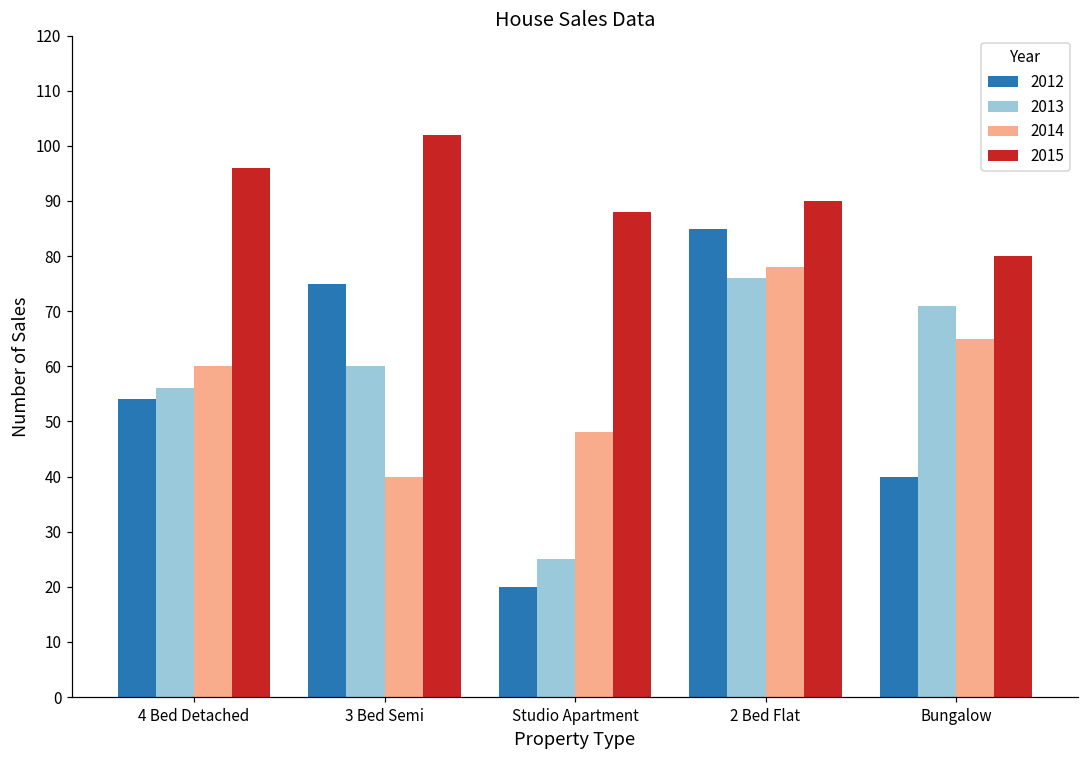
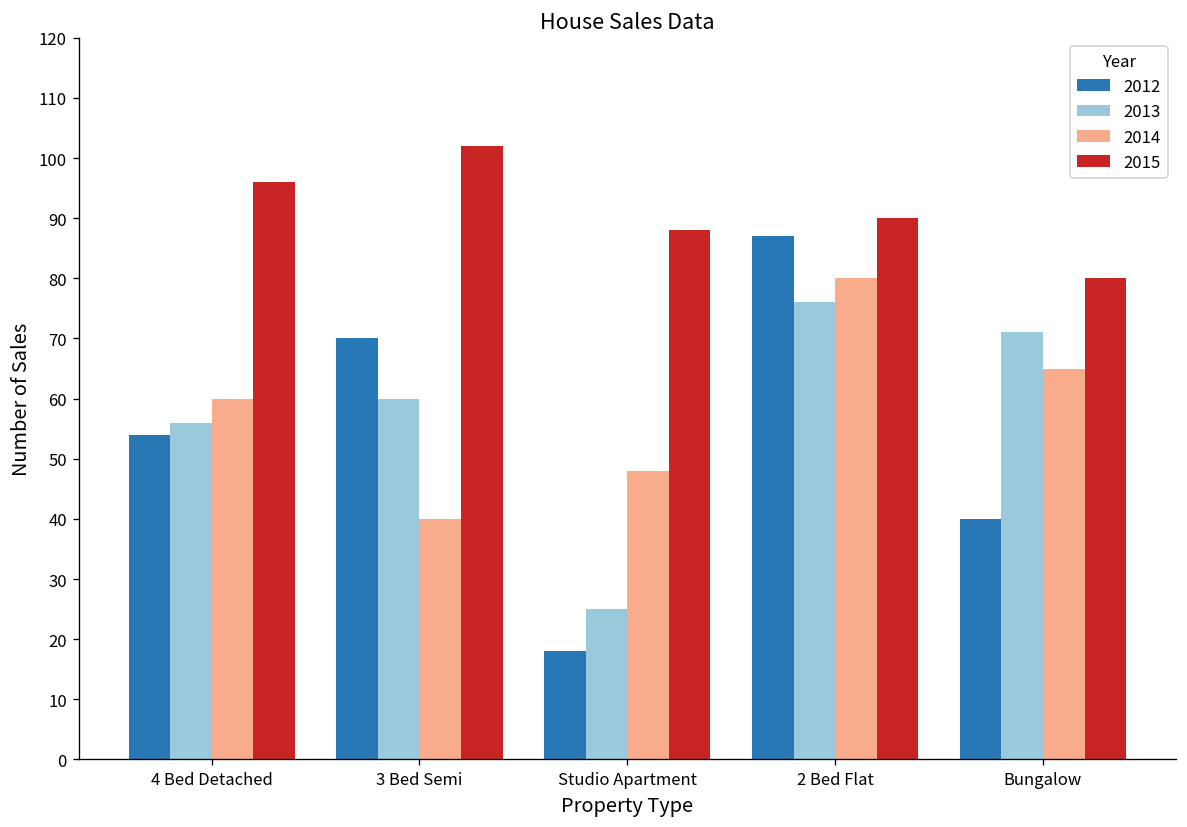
  {
    "2012": {
      "4 Bed Detached": 54,
-     "3 Bed Semi": 75,
-     "Studio Apartment": 20,
-     "2 Bed Flat": 85,
+     "3 Bed Semi": 70,
+     "Studio Apartment": 18,
+     "2 Bed Flat": 87,
      "Bungalow": 40
    },
    "2013": {
      "4 Bed Detached": 56,
      "3 Bed Semi": 60,
      "Studio Apartment": 25,
      "2 Bed Flat": 76,
      "Bungalow": 71
    },
    "2014": {
      "4 Bed Detached": 60,
      "3 Bed Semi": 40,
      "Studio Apartment": 48,
-     "2 Bed Flat": 78,
+     "2 Bed Flat": 80,
      "Bungalow": 65
    },
    "2015": {
      "4 Bed Detached": 96,
      "3 Bed Semi": 102,
      "Studio Apartment": 88,
      "2 Bed Flat": 90,
      "Bungalow": 80
    }
  }
